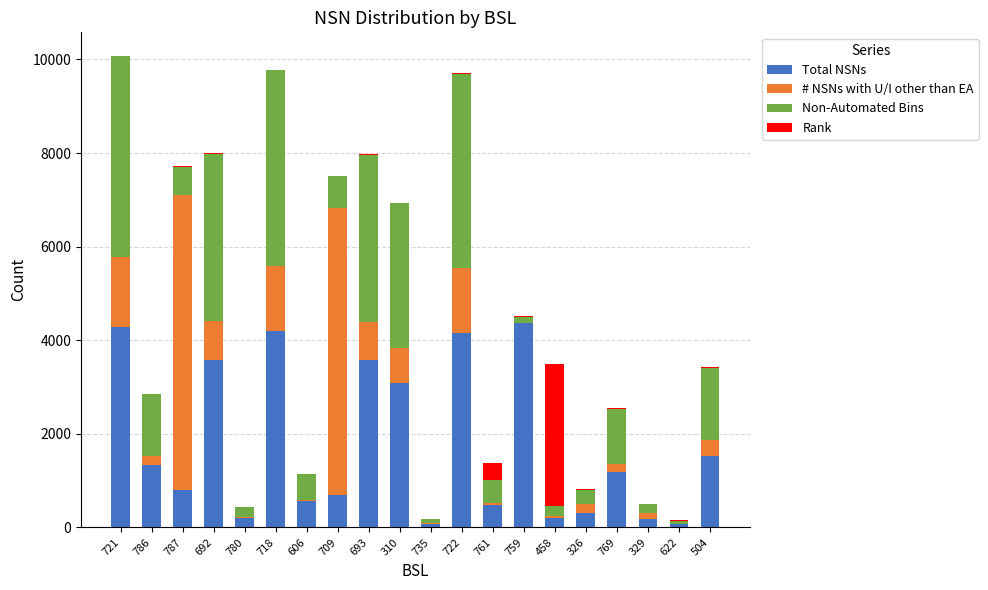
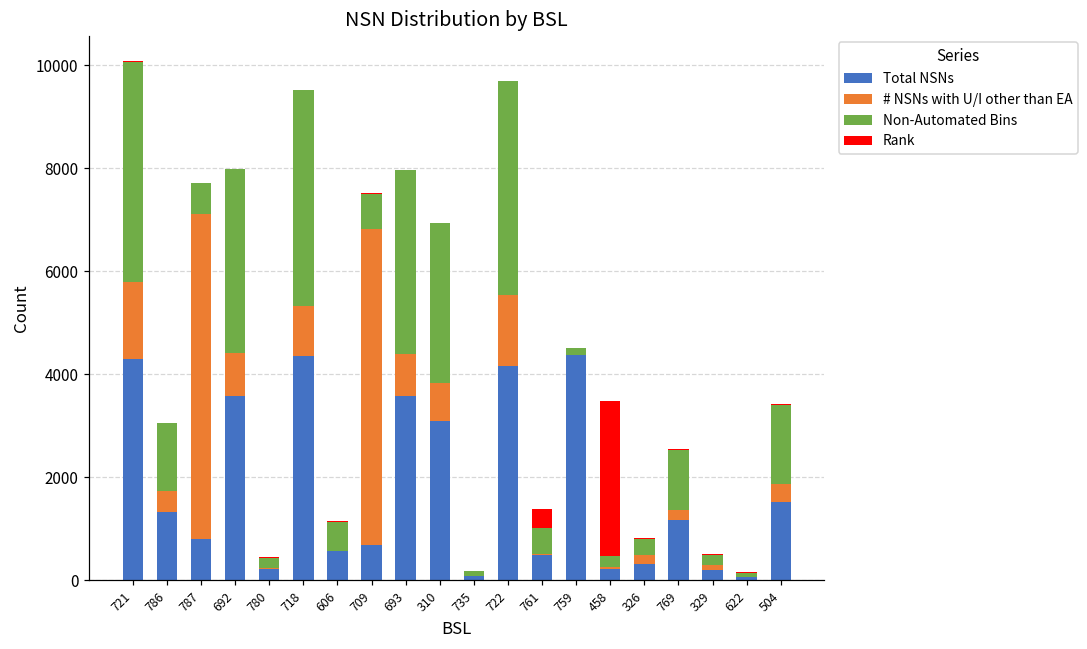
  {
    "Total NSNs": {
      "721": 4300,
      "786": 1300,
      "787": 800,
      "692": 3600,
      "780": 200,
-     "718": 4200,
+     "718": 4400,
      "606": 600,
      "709": 700,
      "693": 3600,
      "310": 3100,
      "735": 100,
      "722": 4200,
      "761": 500,
      "759": 4400,
      "458": 200,
      "326": 300,
      "769": 1200,
      "329": 200,
      "622": 100,
      "504": 1500
    },
    "# NSNs with U/I other than EA": {
      "721": 1500,
-     "786": 200,
+     "786": 400,
      "787": 6300,
      "692": 800,
-     "718": 1400,
+     "718": 1000,
      "709": 6100,
      "693": 800,
      "310": 800,
      "722": 1400,
      "759": 0,
      "326": 200,
      "769": 200,
      "329": 100,
      "504": 300
    },
    "Non-Automated Bins": {
      "721": 4300,
      "786": 1300,
      "787": 600,
      "692": 3600,
      "780": 200,
      "718": 4200,
      "606": 600,
      "709": 700,
      "693": 3600,
      "310": 3100,
      "735": 100,
      "722": 4200,
      "761": 500,
      "759": 100,
      "458": 200,
      "326": 300,
      "769": 1200,
      "329": 200,
      "622": 100,
      "504": 1500
    },
    "Rank": {
      "761": 400,
      "458": 3000
    }
  }
